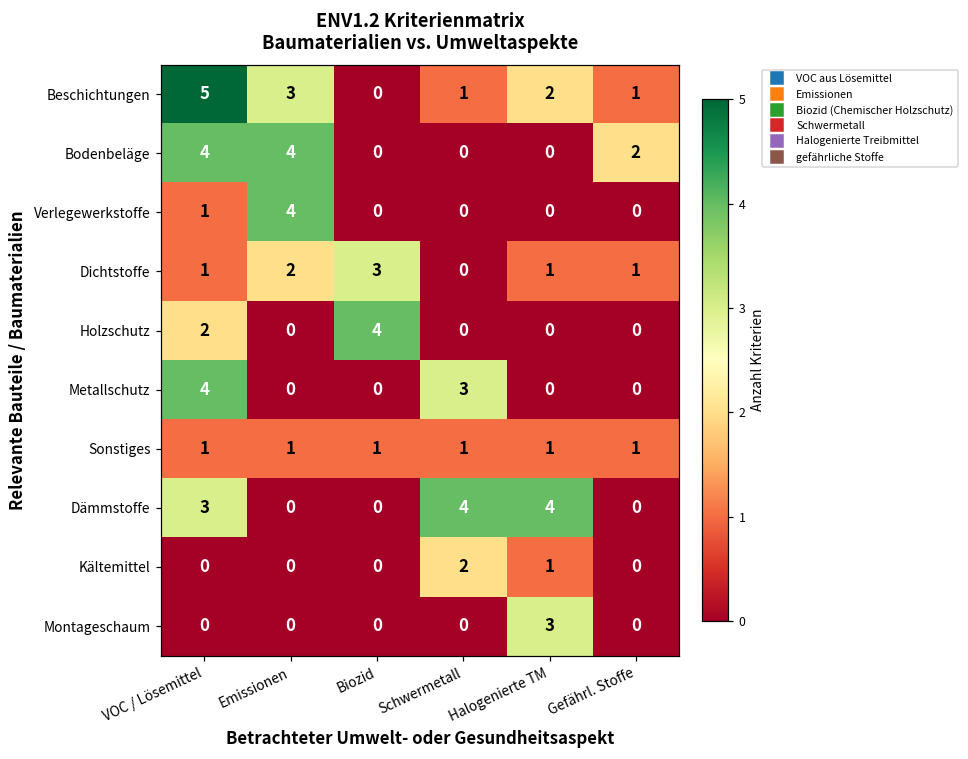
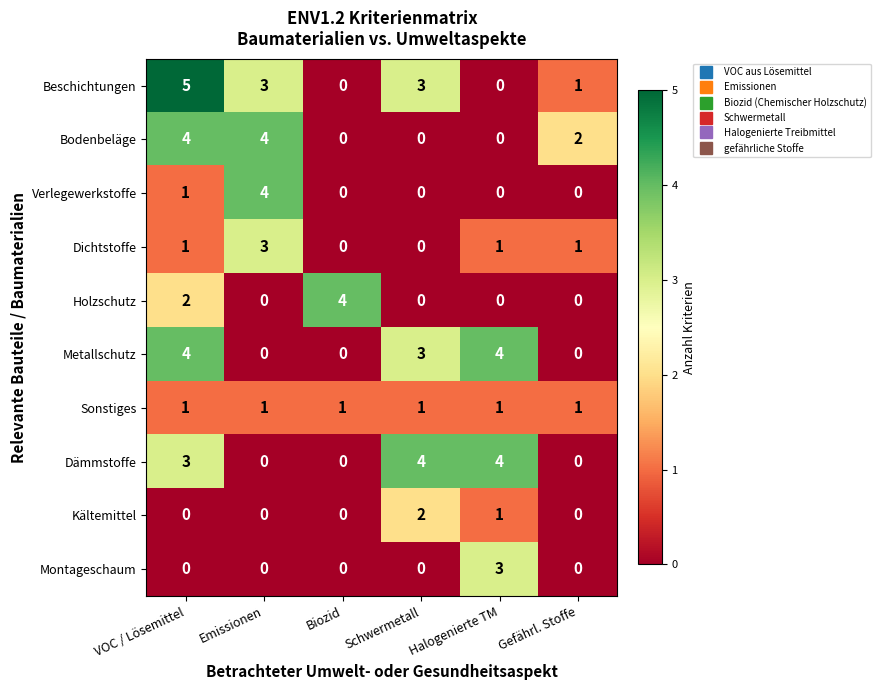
  {
    "Beschichtungen": {
      "VOC / Lösemittel": 5,
      "Emissionen": 3,
      "Biozid": 0,
-     "Schwermetall": 1,
-     "Halogenierte TM": 2,
+     "Schwermetall": 3,
+     "Halogenierte TM": 0,
      "Gefährl. Stoffe": 1
    },
    "Bodenbeläge": {
      "VOC / Lösemittel": 4,
      "Emissionen": 4,
      "Biozid": 0,
      "Schwermetall": 0,
      "Halogenierte TM": 0,
      "Gefährl. Stoffe": 2
    },
    "Verlegewerkstoffe": {
      "VOC / Lösemittel": 1,
      "Emissionen": 4,
      "Biozid": 0,
      "Schwermetall": 0,
      "Halogenierte TM": 0,
      "Gefährl. Stoffe": 0
    },
    "Dichtstoffe": {
      "VOC / Lösemittel": 1,
-     "Emissionen": 2,
-     "Biozid": 3,
+     "Emissionen": 3,
+     "Biozid": 0,
      "Schwermetall": 0,
      "Halogenierte TM": 1,
      "Gefährl. Stoffe": 1
    },
    "Holzschutz": {
      "VOC / Lösemittel": 2,
      "Emissionen": 0,
      "Biozid": 4,
      "Schwermetall": 0,
      "Halogenierte TM": 0,
      "Gefährl. Stoffe": 0
    },
    "Metallschutz": {
      "VOC / Lösemittel": 4,
      "Emissionen": 0,
      "Biozid": 0,
      "Schwermetall": 3,
-     "Halogenierte TM": 0,
+     "Halogenierte TM": 4,
      "Gefährl. Stoffe": 0
    },
    "Sonstiges": {
      "VOC / Lösemittel": 1,
      "Emissionen": 1,
      "Biozid": 1,
      "Schwermetall": 1,
      "Halogenierte TM": 1,
      "Gefährl. Stoffe": 1
    },
    "Dämmstoffe": {
      "VOC / Lösemittel": 3,
      "Emissionen": 0,
      "Biozid": 0,
      "Schwermetall": 4,
      "Halogenierte TM": 4,
      "Gefährl. Stoffe": 0
    },
    "Kältemittel": {
      "VOC / Lösemittel": 0,
      "Emissionen": 0,
      "Biozid": 0,
      "Schwermetall": 2,
      "Halogenierte TM": 1,
      "Gefährl. Stoffe": 0
    },
    "Montageschaum": {
      "VOC / Lösemittel": 0,
      "Emissionen": 0,
      "Biozid": 0,
      "Schwermetall": 0,
      "Halogenierte TM": 3,
      "Gefährl. Stoffe": 0
    }
  }
